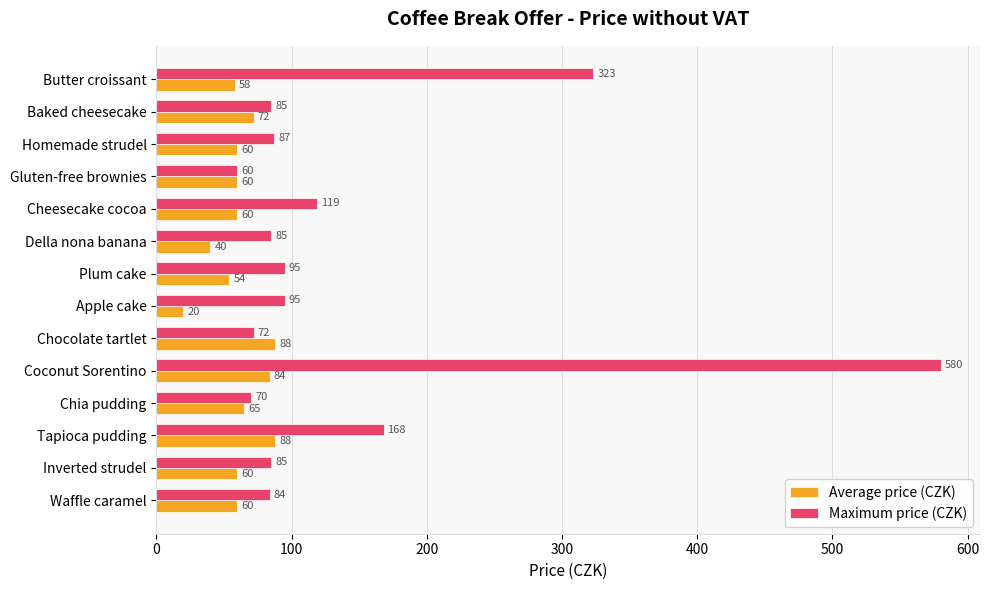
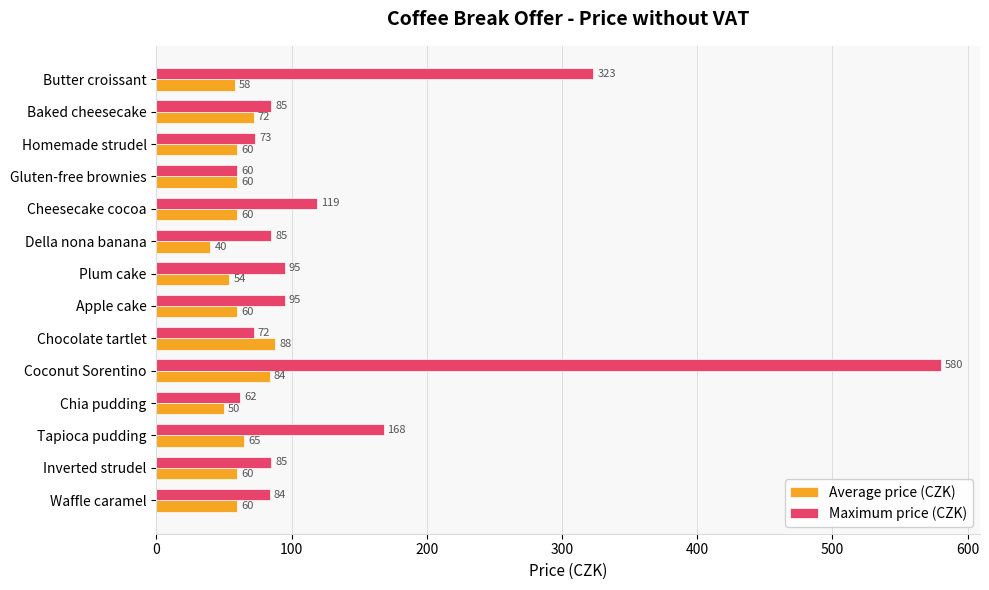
  {
    "Average price (CZK)": {
      "Butter croissant": 58,
      "Baked cheesecake": 72,
      "Homemade strudel": 60,
      "Gluten-free brownies": 60,
      "Cheesecake cocoa": 60,
      "Della nona banana": 40,
      "Plum cake": 54,
-     "Apple cake": 20,
+     "Apple cake": 60,
      "Chocolate tartlet": 88,
      "Coconut Sorentino": 84,
-     "Chia pudding": 65,
-     "Tapioca pudding": 88,
+     "Chia pudding": 50,
+     "Tapioca pudding": 65,
      "Inverted strudel": 60,
      "Waffle caramel": 60
    },
    "Maximum price (CZK)": {
      "Butter croissant": 323,
      "Baked cheesecake": 85,
-     "Homemade strudel": 87,
+     "Homemade strudel": 73,
      "Gluten-free brownies": 60,
      "Cheesecake cocoa": 119,
      "Della nona banana": 85,
      "Plum cake": 95,
      "Apple cake": 95,
      "Chocolate tartlet": 72,
      "Coconut Sorentino": 580,
-     "Chia pudding": 70,
+     "Chia pudding": 62,
      "Tapioca pudding": 168,
      "Inverted strudel": 85,
      "Waffle caramel": 84
    }
  }
